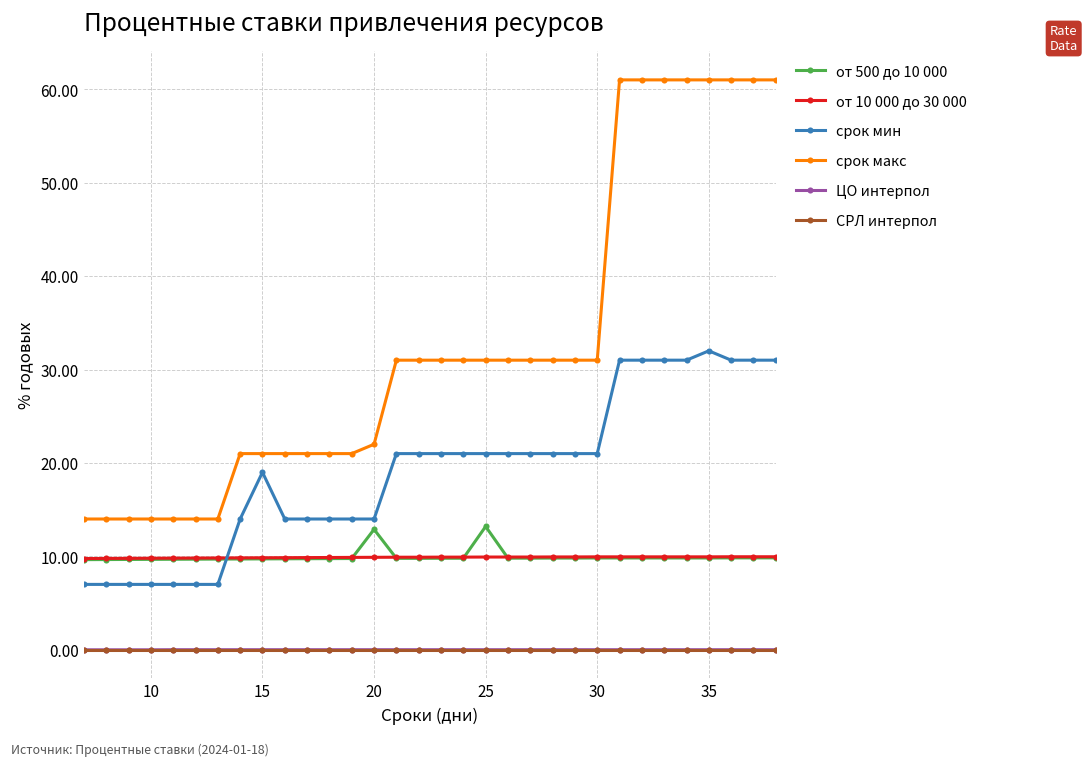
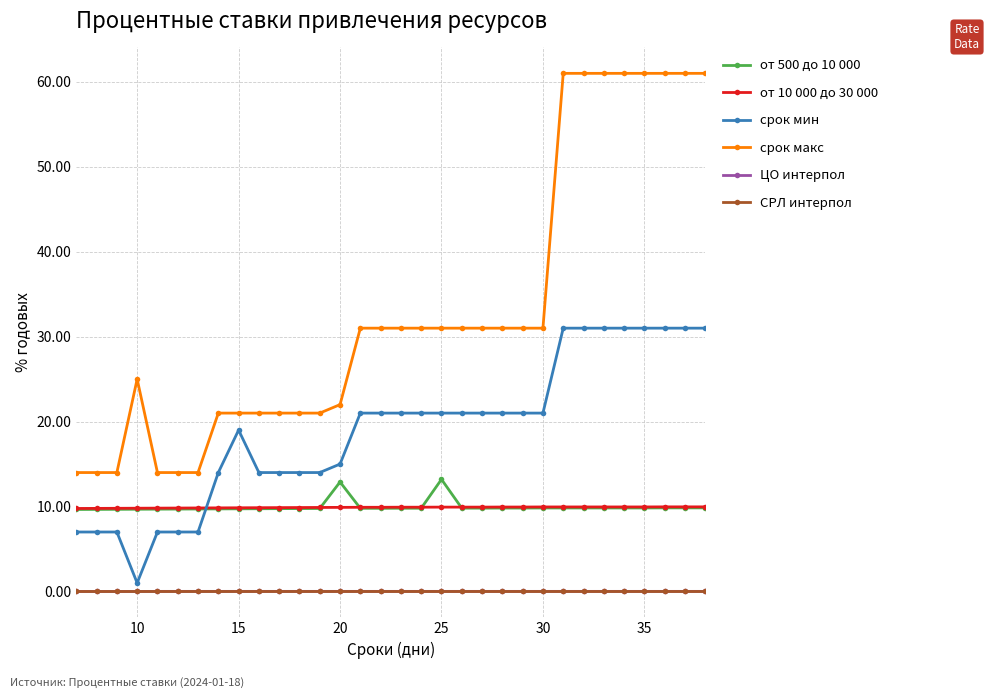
  {
    "от 500 до 10 000": {
      "20": 13,
      "25": 13
    },
    "от 10 000 до 30 000": {
      "20": 10,
      "25": 10
    },
    "срок мин": {
-     "10": 7,
+     "10": 1,
      "15": 19,
-     "20": 14,
+     "20": 15,
      "25": 21,
      "30": 21,
-     "35": 32
+     "35": 31
    },
    "срок макс": {
-     "10": 14,
+     "10": 25,
      "15": 21,
      "20": 22,
      "25": 31,
      "30": 31,
      "35": 61
    }
  }
